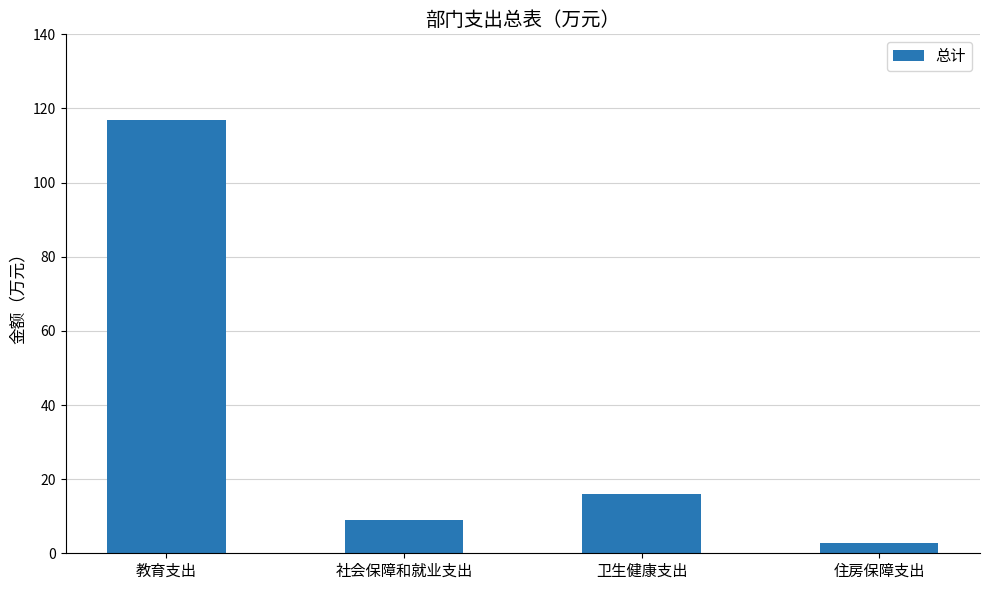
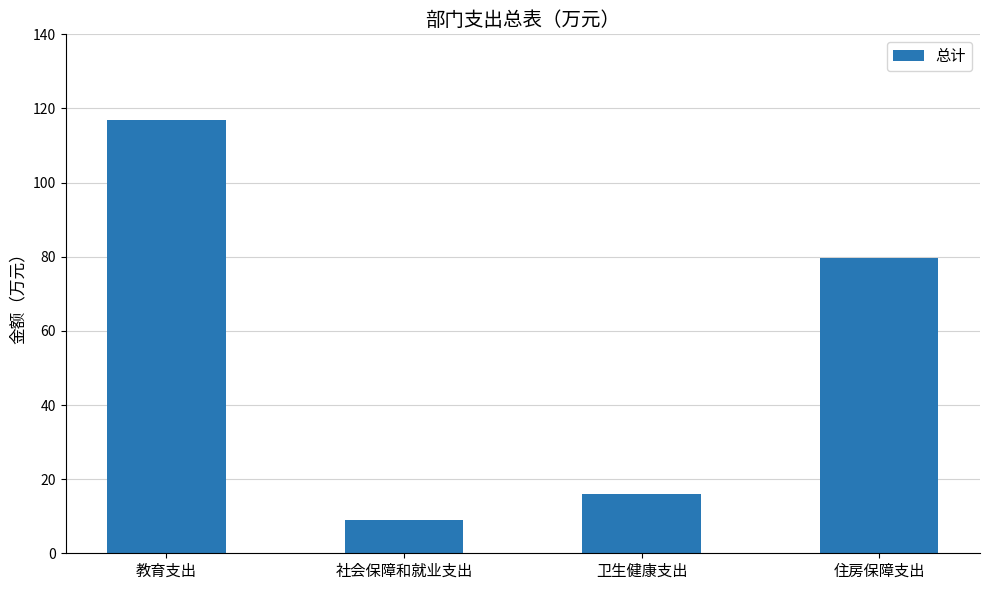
  {
    "教育支出": 117,
    "社会保障和就业支出": 9,
    "卫生健康支出": 16,
-   "住房保障支出": 3
+   "住房保障支出": 80
  }
